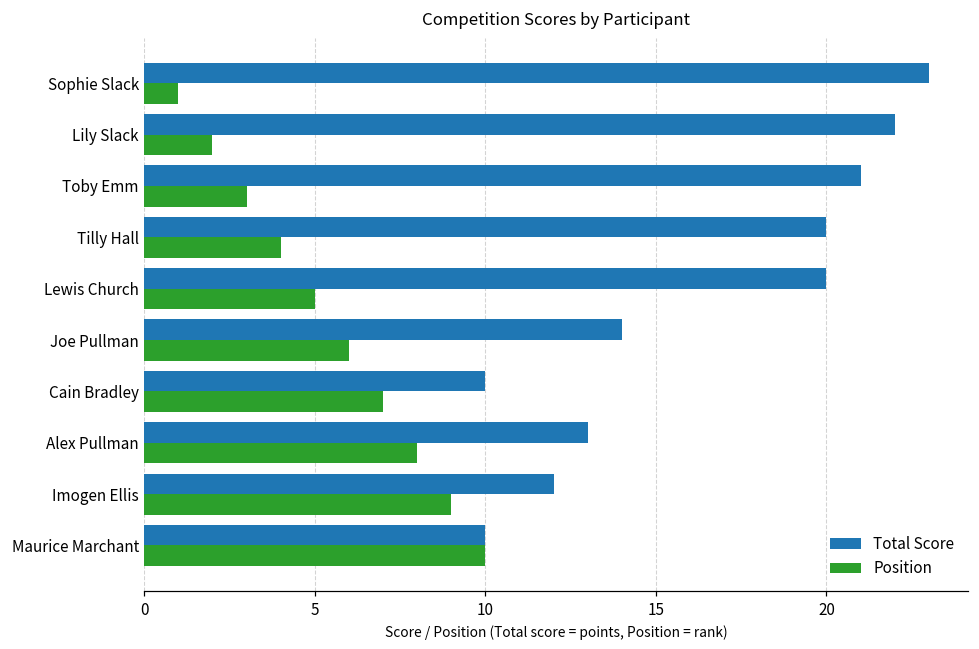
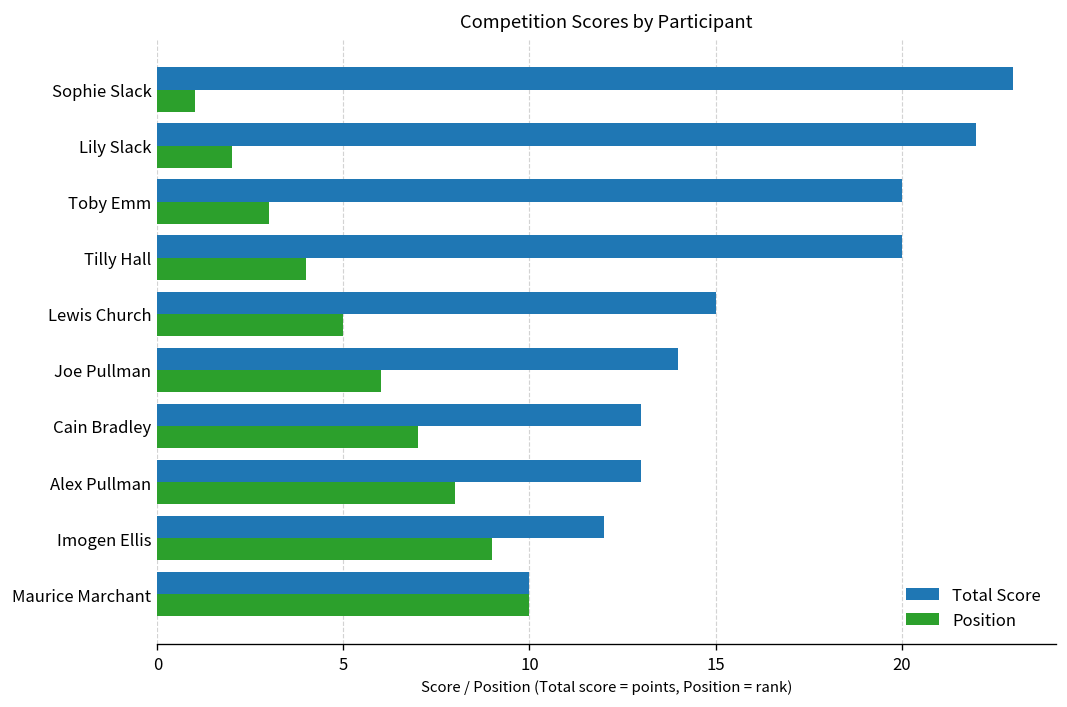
  {
    "Total Score": {
      "Sophie Slack": 23,
      "Lily Slack": 22,
-     "Toby Emm": 21,
+     "Toby Emm": 20,
      "Tilly Hall": 20,
-     "Lewis Church": 20,
+     "Lewis Church": 15,
      "Joe Pullman": 14,
-     "Cain Bradley": 10,
+     "Cain Bradley": 13,
      "Alex Pullman": 13,
      "Imogen Ellis": 12,
      "Maurice Marchant": 10
    },
    "Position": {
      "Sophie Slack": 1,
      "Lily Slack": 2,
      "Toby Emm": 3,
      "Tilly Hall": 4,
      "Lewis Church": 5,
      "Joe Pullman": 6,
      "Cain Bradley": 7,
      "Alex Pullman": 8,
      "Imogen Ellis": 9,
      "Maurice Marchant": 10
    }
  }
